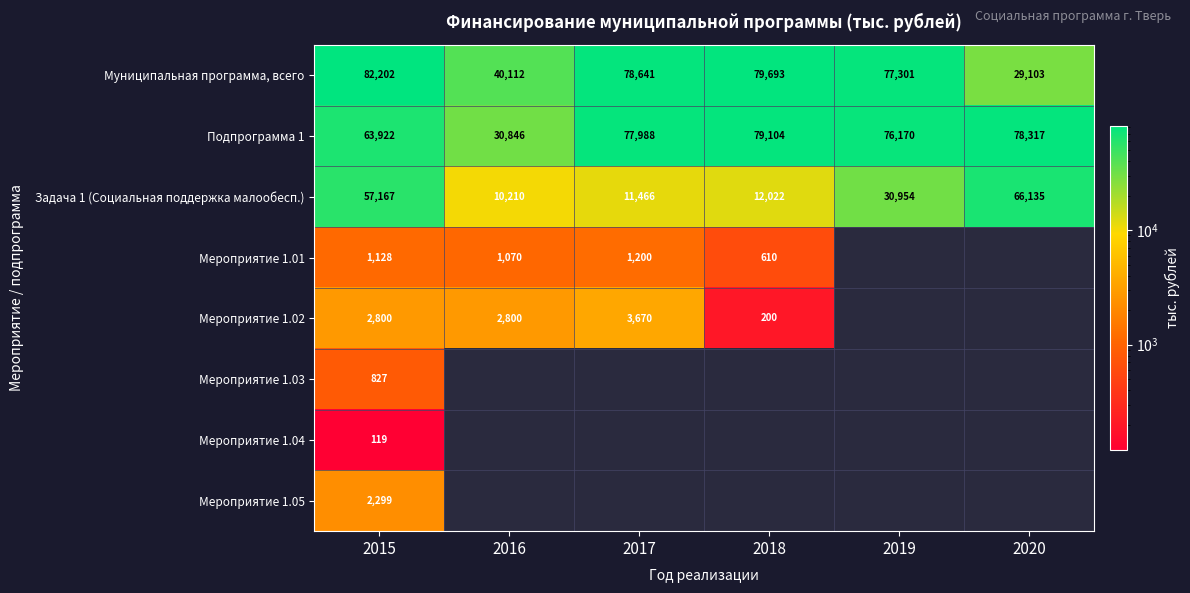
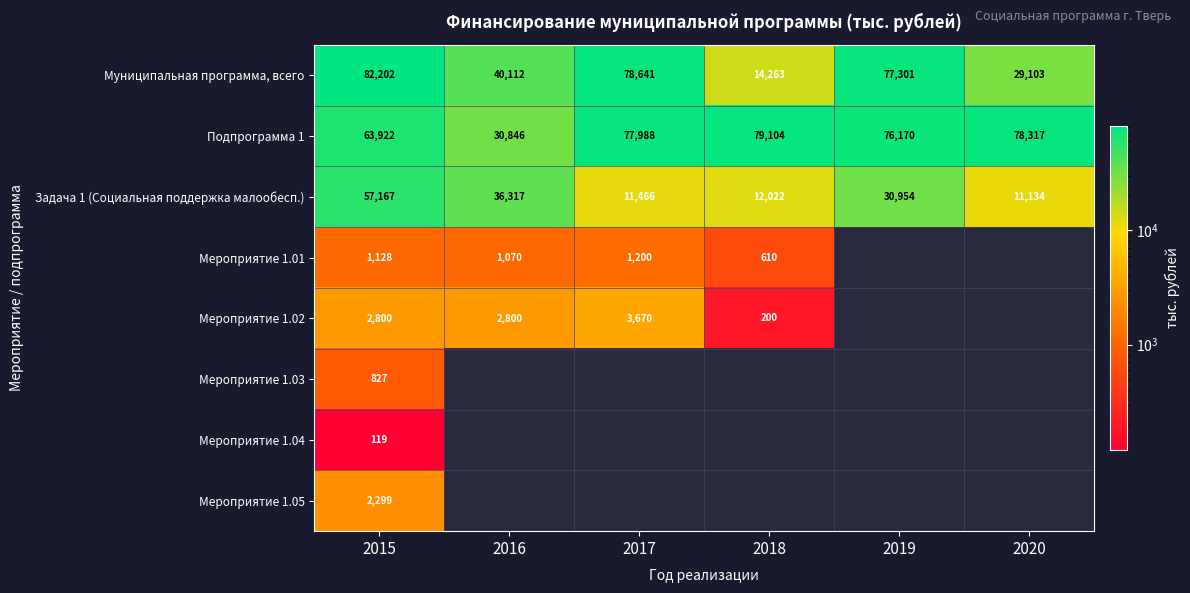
  {
    "Муниципальная программа, всего": {
      "2015": "82,202",
      "2016": "40,112",
      "2017": "78,641",
-     "2018": "79,693",
+     "2018": "14,263",
      "2019": "77,301",
      "2020": "29,103"
    },
    "Подпрограмма 1": {
      "2015": "63,922",
      "2016": "30,846",
      "2017": "77,988",
      "2018": "79,104",
      "2019": "76,170",
      "2020": "78,317"
    },
    "Задача 1 (Социальная поддержка малообесп.)": {
      "2015": "57,167",
-     "2016": "10,210",
+     "2016": "36,317",
      "2017": "11,466",
      "2018": "12,022",
      "2019": "30,954",
-     "2020": "66,135"
+     "2020": "11,134"
    },
    "Мероприятие 1.01": {
      "2015": "1,128",
      "2016": "1,070",
      "2017": "1,200",
      "2018": "610"
    },
    "Мероприятие 1.02": {
      "2015": "2,800",
      "2016": "2,800",
      "2017": "3,670",
      "2018": "200"
    },
    "Мероприятие 1.03": {
      "2015": "827"
    },
    "Мероприятие 1.04": {
      "2015": "119"
    },
    "Мероприятие 1.05": {
      "2015": "2,299"
    }
  }
